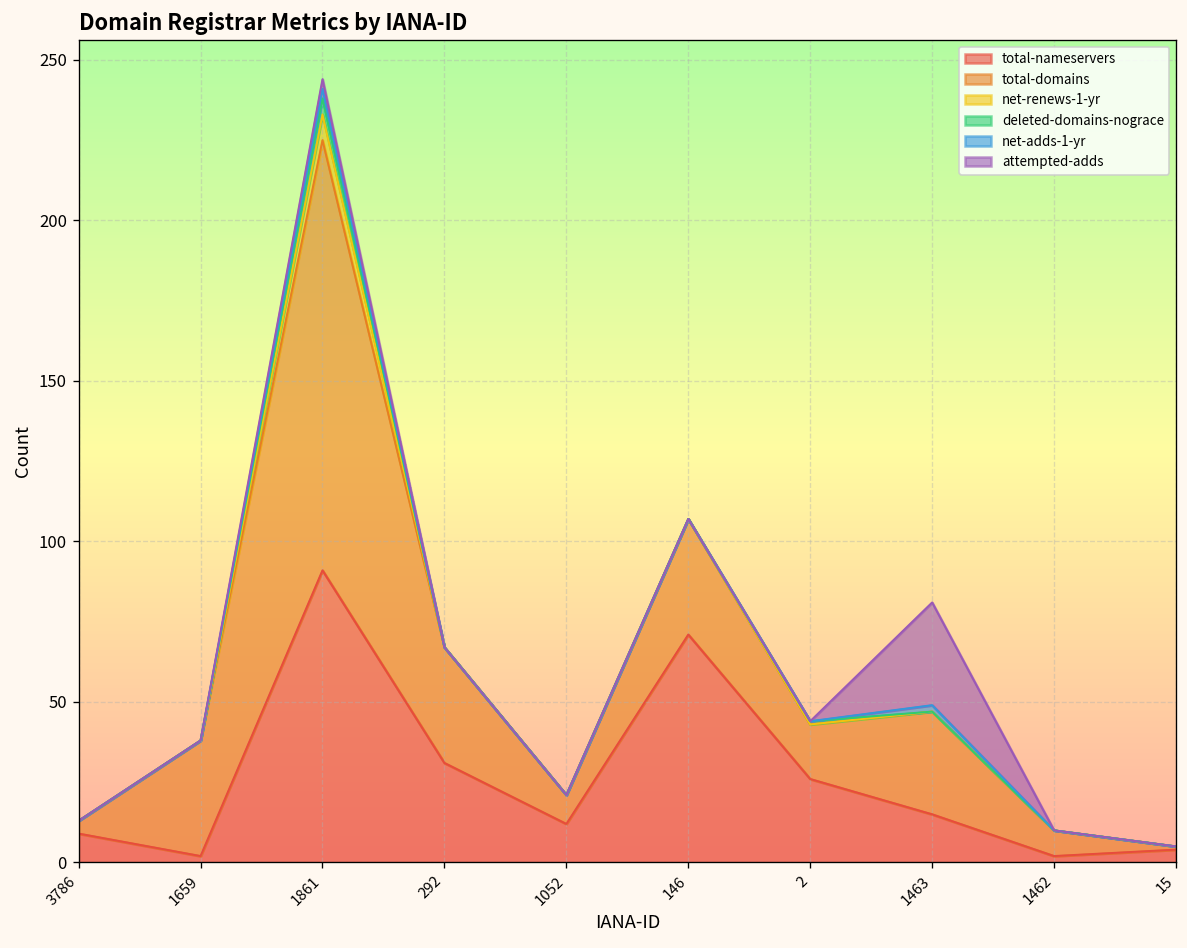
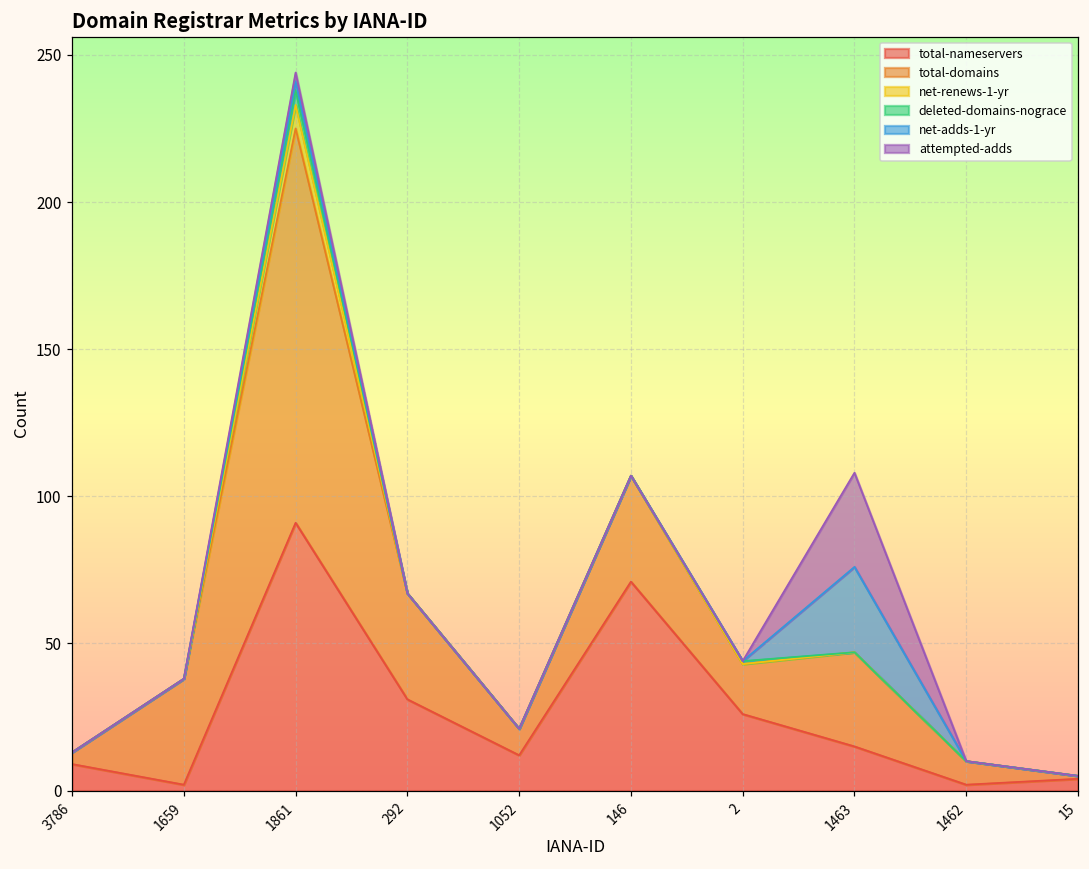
  {
    "net-renews-1-yr": {
      "1861": 8
    },
    "deleted-domains-nograce": {
      "1861": 5
    },
    "net-adds-1-yr": {
      "1861": 3,
-     "1463": 2
+     "1463": 29
    },
    "attempted-adds": {
      "1861": 3,
      "1463": 32
    }
  }
